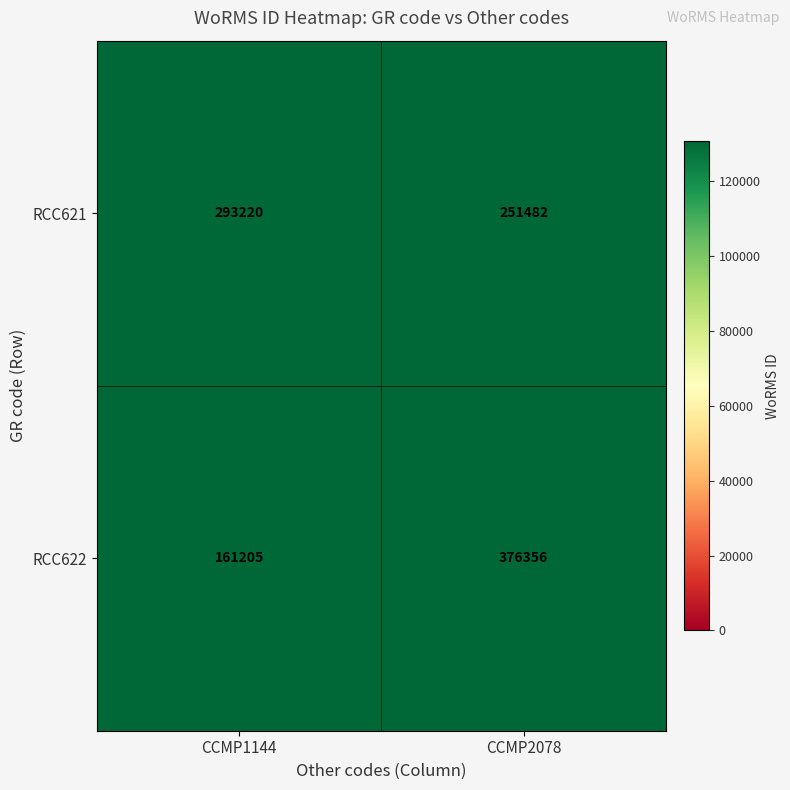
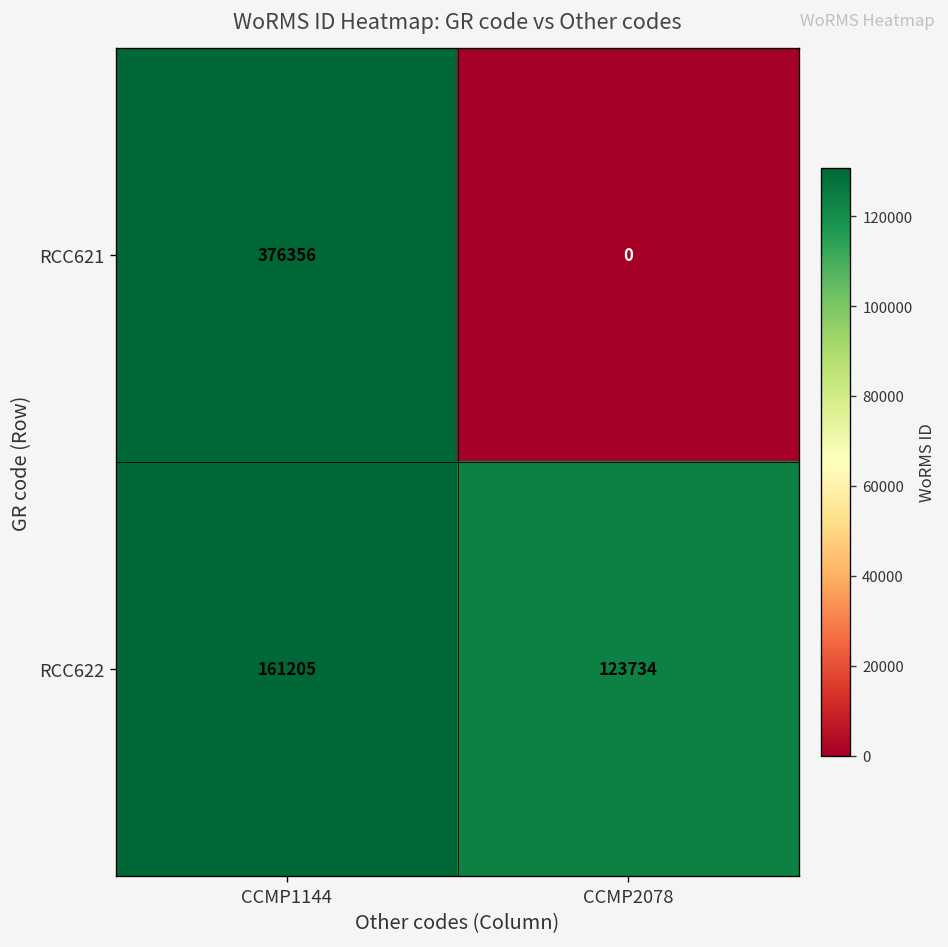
  {
    "RCC621": {
-     "CCMP1144": 293220,
-     "CCMP2078": 251482
+     "CCMP1144": 376356,
+     "CCMP2078": 0
    },
    "RCC622": {
      "CCMP1144": 161205,
-     "CCMP2078": 376356
+     "CCMP2078": 123734
    }
  }
